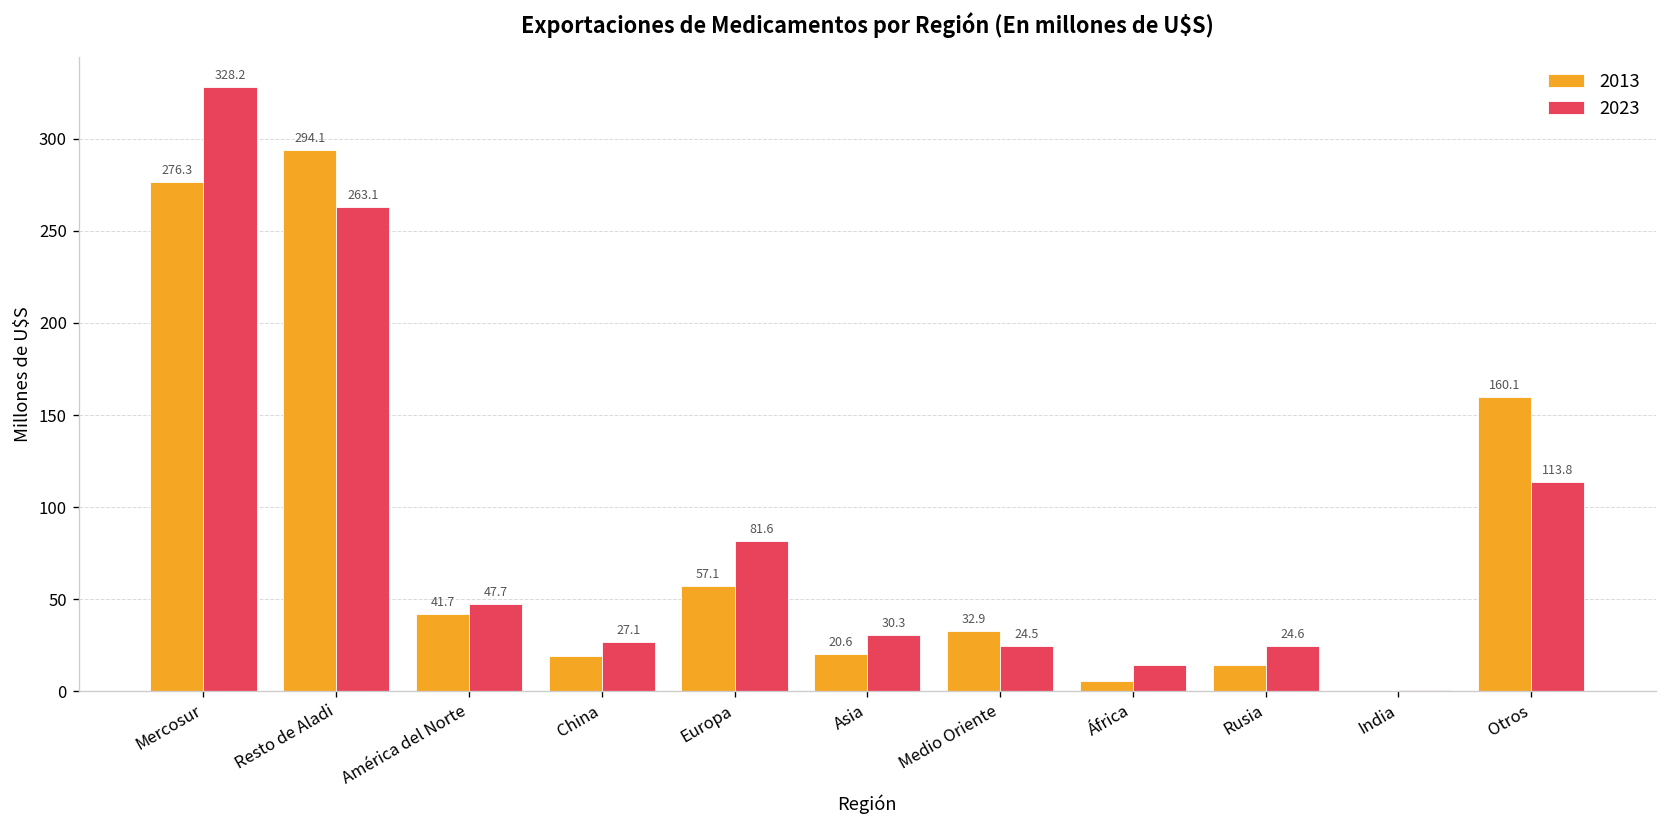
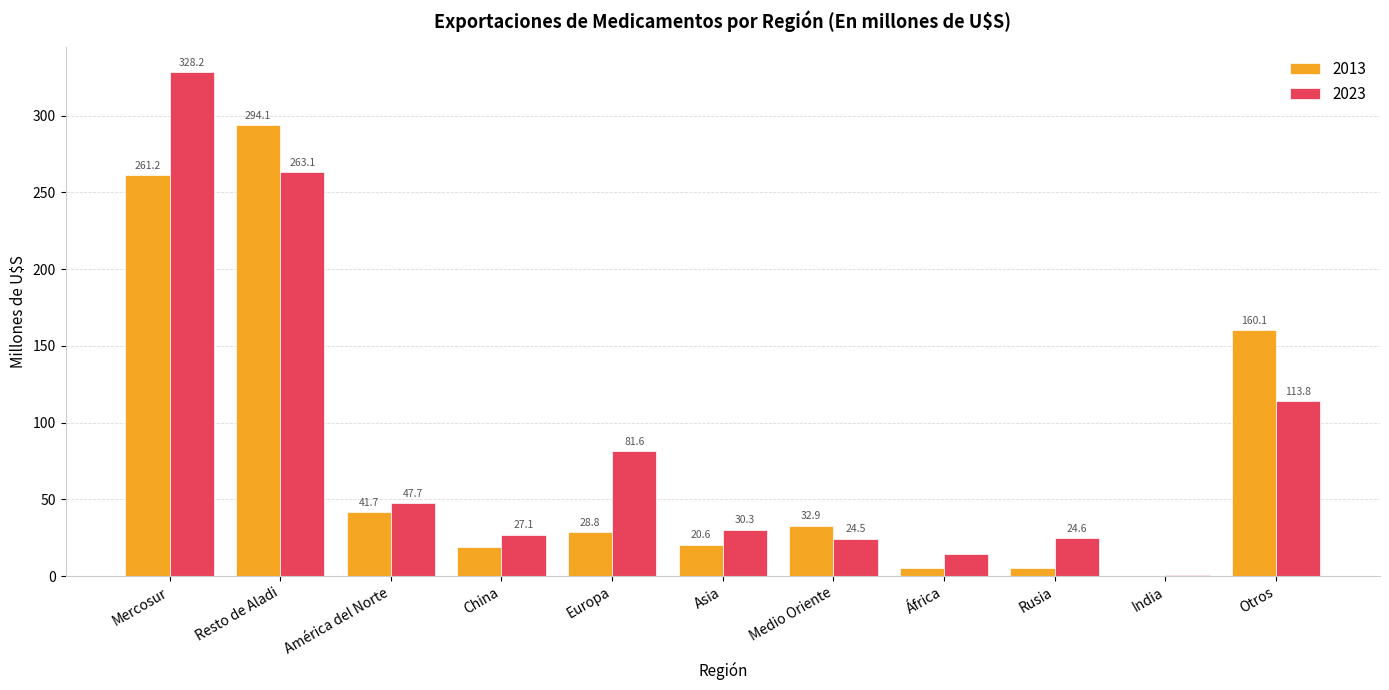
  {
    "2013": {
-     "Mercosur": 276.3,
+     "Mercosur": 261.2,
      "Resto de Aladi": 294.1,
      "América del Norte": 41.7,
-     "Europa": 57.1,
+     "Europa": 28.8,
      "Asia": 20.6,
      "Medio Oriente": 32.9,
-     "Rusia": 14,
+     "Rusia": 5,
      "Otros": 160.1
    },
    "2023": {
      "Mercosur": 328.2,
      "Resto de Aladi": 263.1,
      "América del Norte": 47.7,
      "China": 27.1,
      "Europa": 81.6,
      "Asia": 30.3,
      "Medio Oriente": 24.5,
      "Rusia": 24.6,
      "Otros": 113.8
    }
  }
